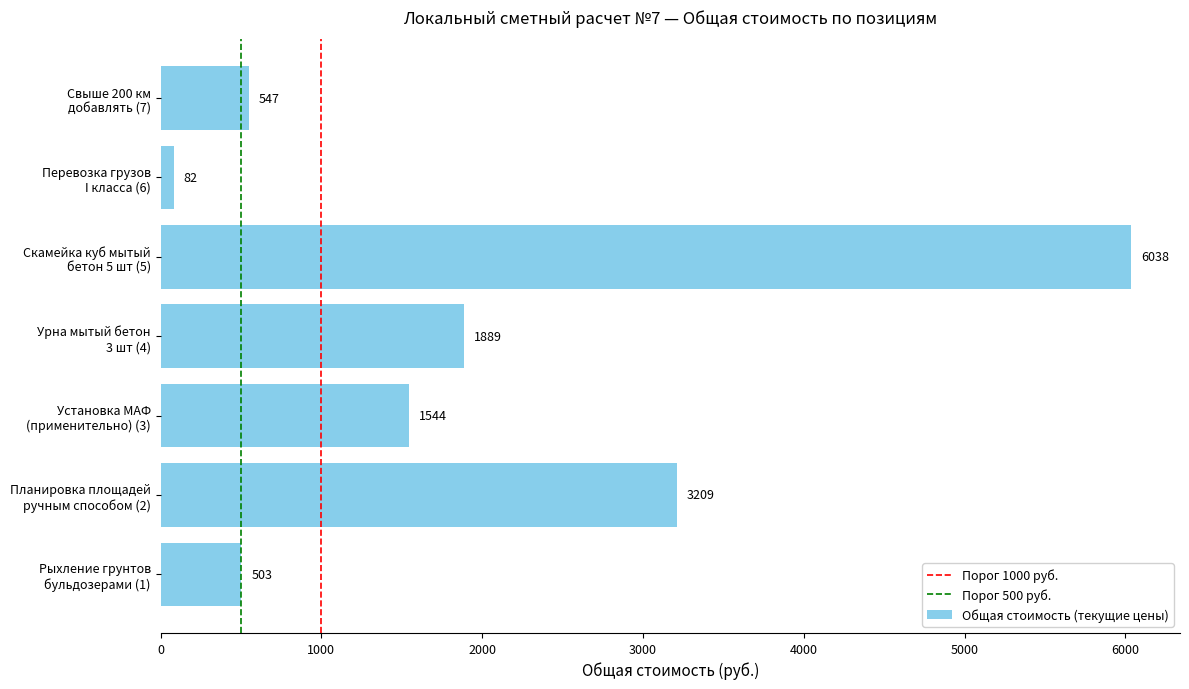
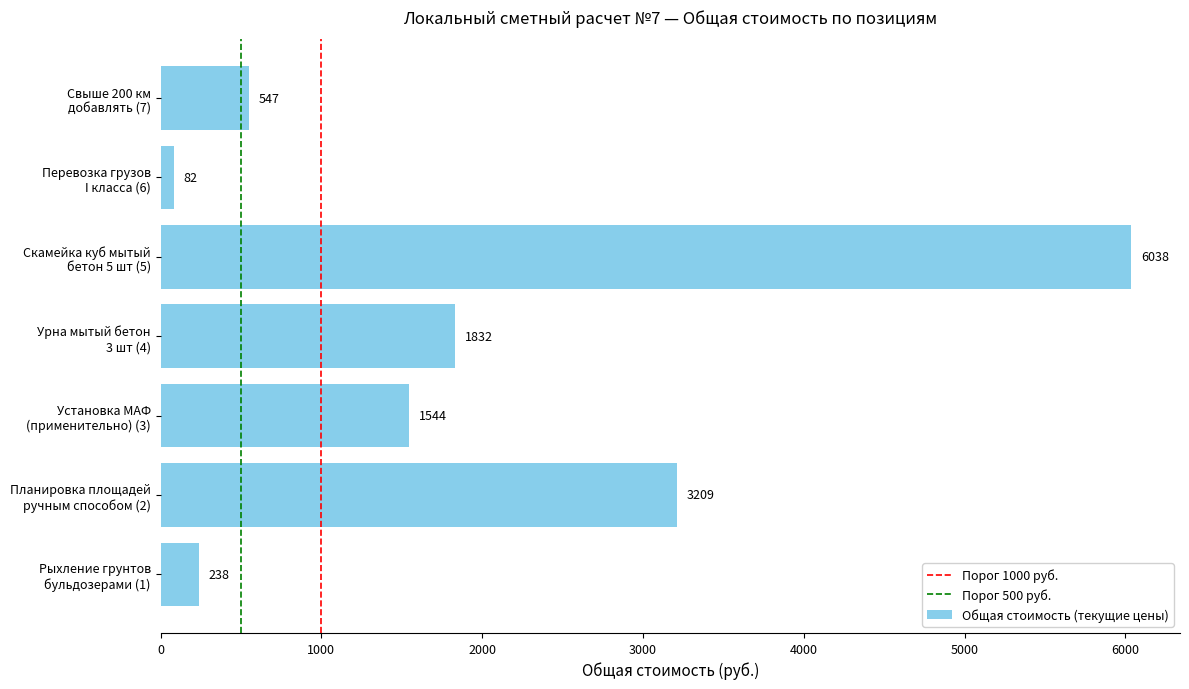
  {
    "Свыше 200 км добавлять (7)": 547,
    "Перевозка грузов I класса (6)": 82,
    "Скамейка куб мытый бетон 5 шт (5)": 6038,
-   "Урна мытый бетон 3 шт (4)": 1889,
+   "Урна мытый бетон 3 шт (4)": 1832,
    "Установка МАФ (применительно) (3)": 1544,
    "Планировка площадей ручным способом (2)": 3209,
-   "Рыхление грунтов бульдозерами (1)": 503
+   "Рыхление грунтов бульдозерами (1)": 238
  }
